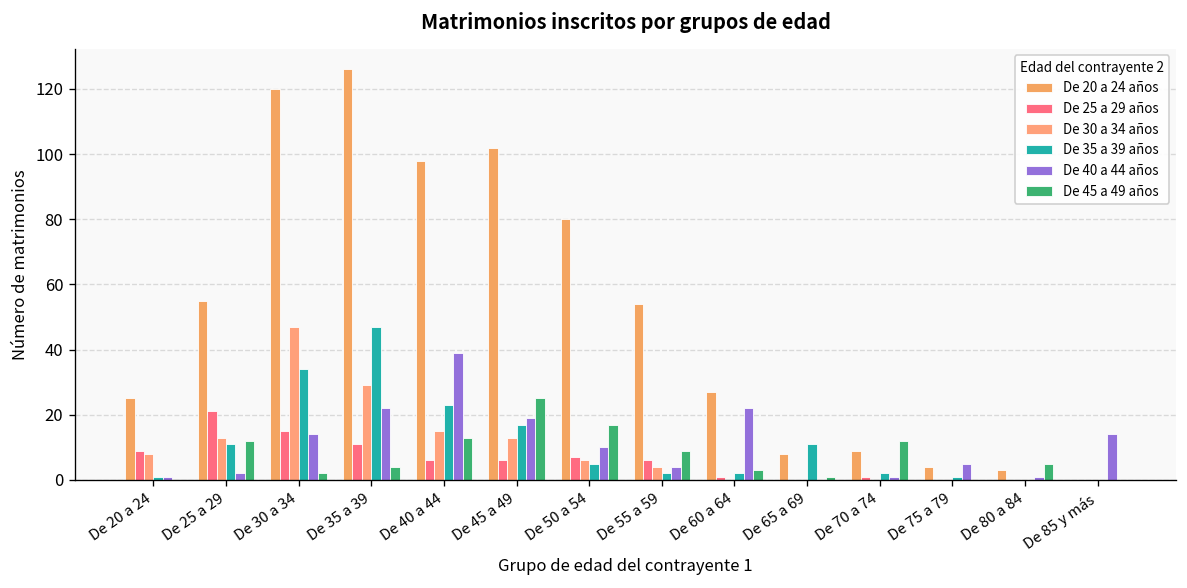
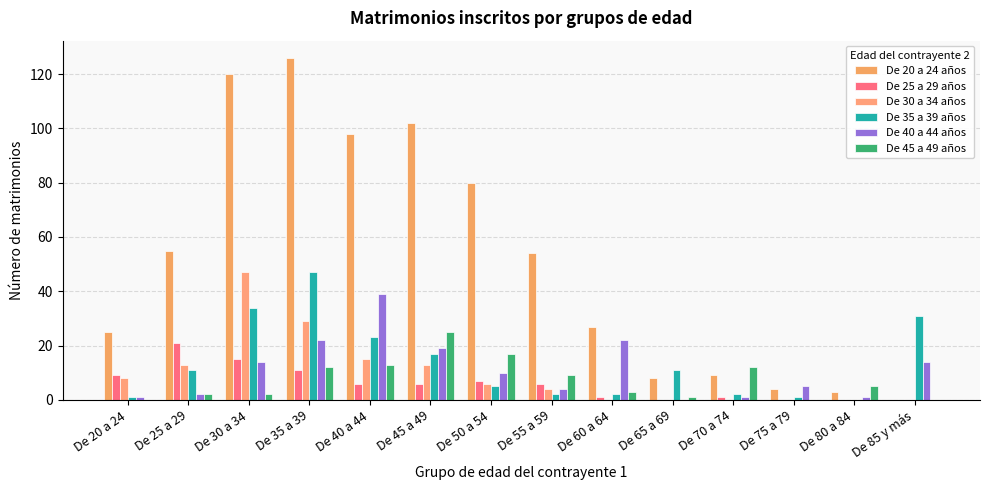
  {
    "De 35 a 39 años": {
      "De 20 a 24": 1,
      "De 25 a 29": 11,
      "De 30 a 34": 34,
      "De 35 a 39": 47,
      "De 40 a 44": 23,
      "De 45 a 49": 17,
      "De 50 a 54": 5,
      "De 55 a 59": 2,
      "De 60 a 64": 2,
      "De 65 a 69": 11,
      "De 70 a 74": 2,
      "De 75 a 79": 1,
      "De 80 a 84": 0,
-     "De 85 y más": 0
+     "De 85 y más": 31
    },
    "De 40 a 44 años": {
      "De 20 a 24": 1,
      "De 25 a 29": 2,
      "De 30 a 34": 14,
      "De 35 a 39": 22,
      "De 40 a 44": 39,
      "De 45 a 49": 19,
      "De 50 a 54": 10,
      "De 55 a 59": 4,
      "De 60 a 64": 22,
      "De 65 a 69": 0,
      "De 70 a 74": 1,
      "De 75 a 79": 5,
      "De 80 a 84": 1,
      "De 85 y más": 14
    },
    "De 45 a 49 años": {
      "De 20 a 24": 0,
-     "De 25 a 29": 12,
+     "De 25 a 29": 2,
      "De 30 a 34": 2,
-     "De 35 a 39": 4,
+     "De 35 a 39": 12,
      "De 40 a 44": 13,
      "De 45 a 49": 25,
      "De 50 a 54": 17,
      "De 55 a 59": 9,
      "De 60 a 64": 3,
      "De 65 a 69": 1,
      "De 70 a 74": 12,
      "De 75 a 79": 0,
      "De 80 a 84": 5,
      "De 85 y más": 0
    }
  }
